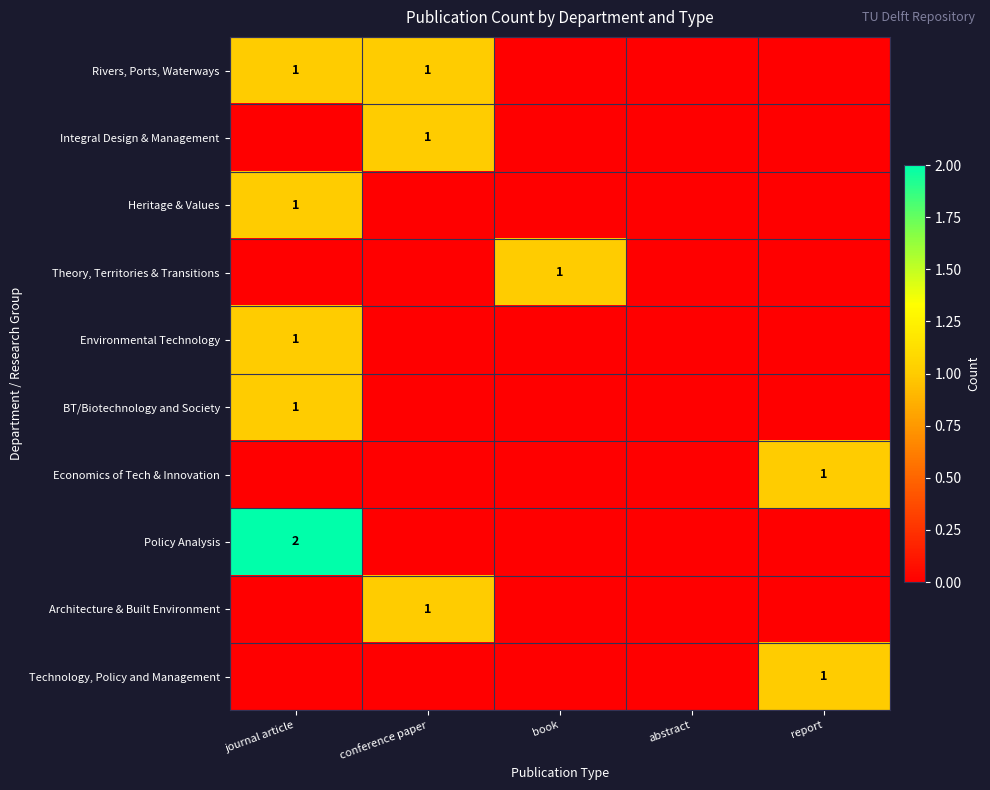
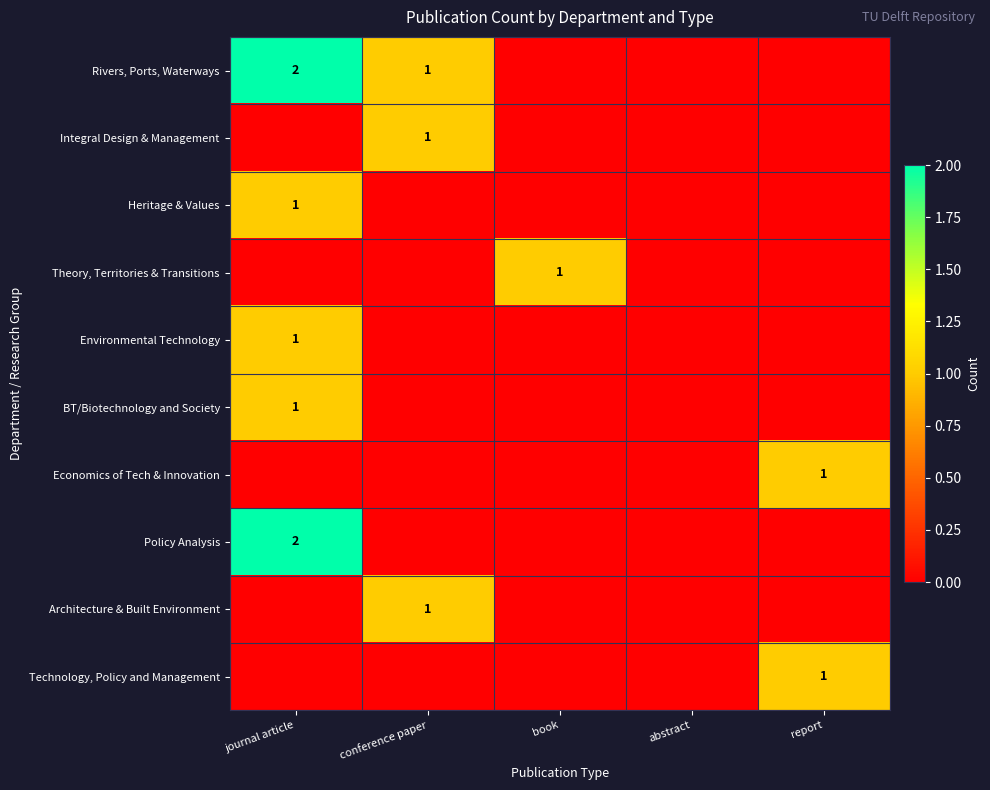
  {
    "Rivers, Ports, Waterways": {
-     "journal article": 1,
+     "journal article": 2,
      "conference paper": 1
    },
    "Integral Design & Management": {
      "conference paper": 1
    },
    "Heritage & Values": {
      "journal article": 1
    },
    "Theory, Territories & Transitions": {
      "book": 1
    },
    "Environmental Technology": {
      "journal article": 1
    },
    "BT/Biotechnology and Society": {
      "journal article": 1
    },
    "Economics of Tech & Innovation": {
      "report": 1
    },
    "Policy Analysis": {
      "journal article": 2
    },
    "Architecture & Built Environment": {
      "conference paper": 1
    },
    "Technology, Policy and Management": {
      "report": 1
    }
  }
